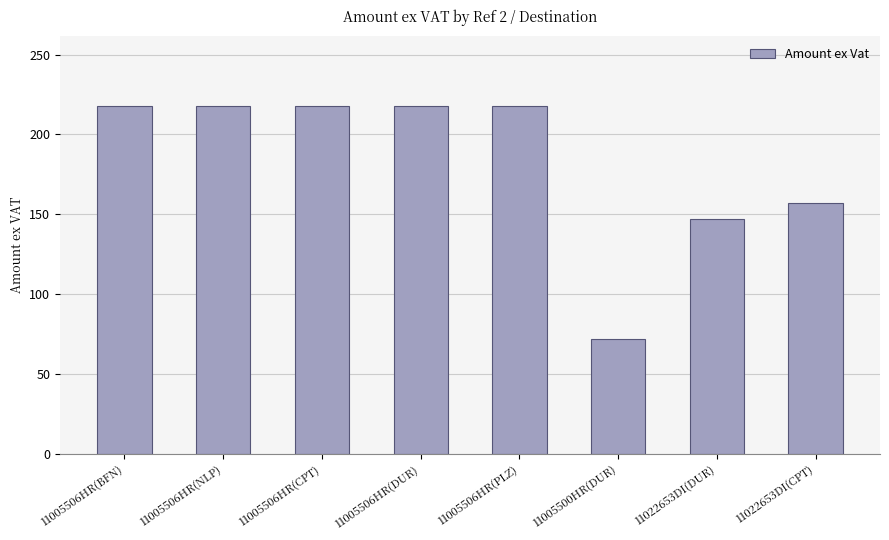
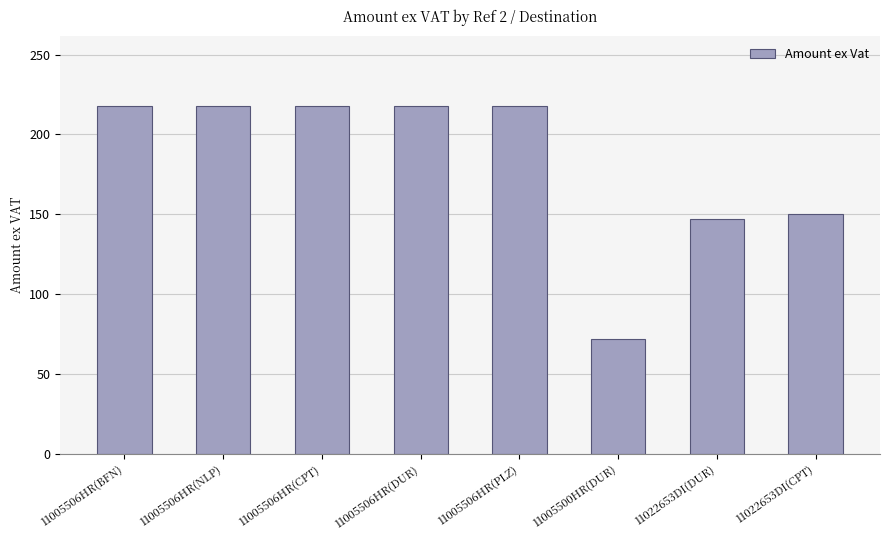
  {
    "11005506HR(BFN)": 218,
    "11005506HR(NLP)": 218,
    "11005506HR(CPT)": 218,
    "11005506HR(DUR)": 218,
    "11005506HR(PLZ)": 218,
    "11005500HR(DUR)": 72,
    "11022653DI(DUR)": 147,
-   "11022653DI(CPT)": 157
+   "11022653DI(CPT)": 150
  }
